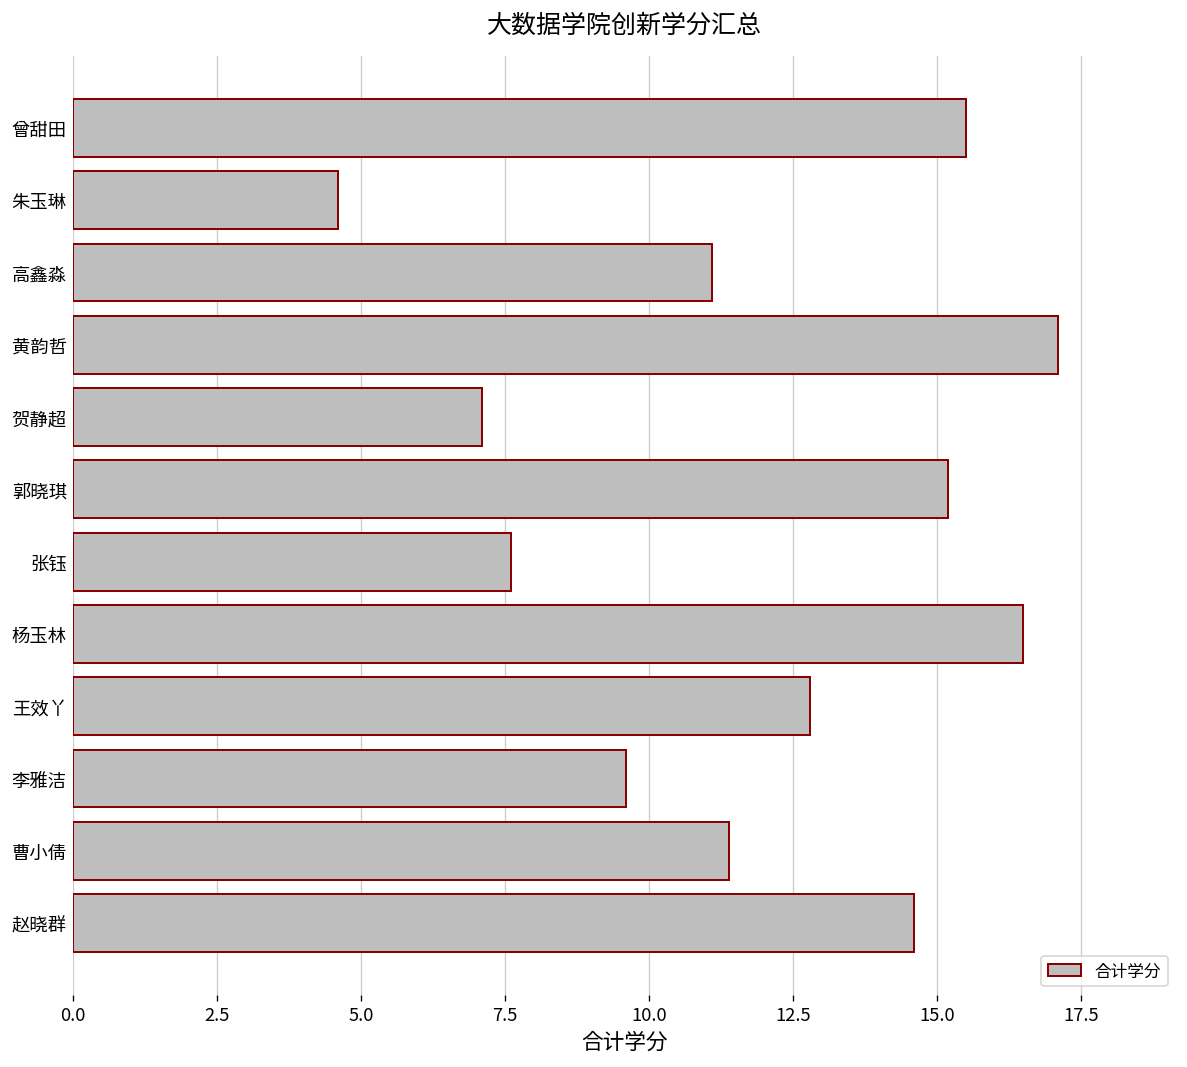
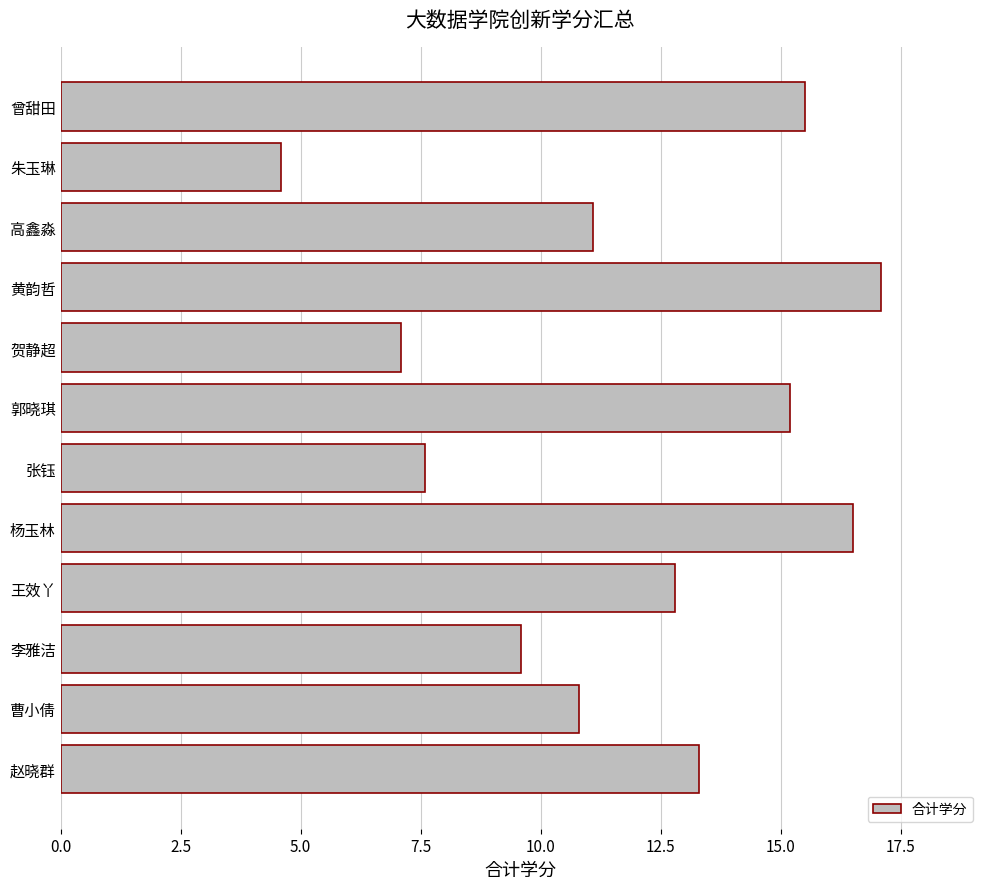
  {
    "曾甜田": 15.5,
    "朱玉琳": 4.6,
    "高鑫淼": 11.1,
    "黄韵哲": 17.1,
    "贺静超": 7.1,
    "郭晓琪": 15.2,
    "张钰": 7.6,
    "杨玉林": 16.5,
    "王效丫": 12.8,
    "李雅洁": 9.6,
-   "曹小倩": 11.4,
-   "赵晓群": 14.6
+   "曹小倩": 10.8,
+   "赵晓群": 13.3
  }
